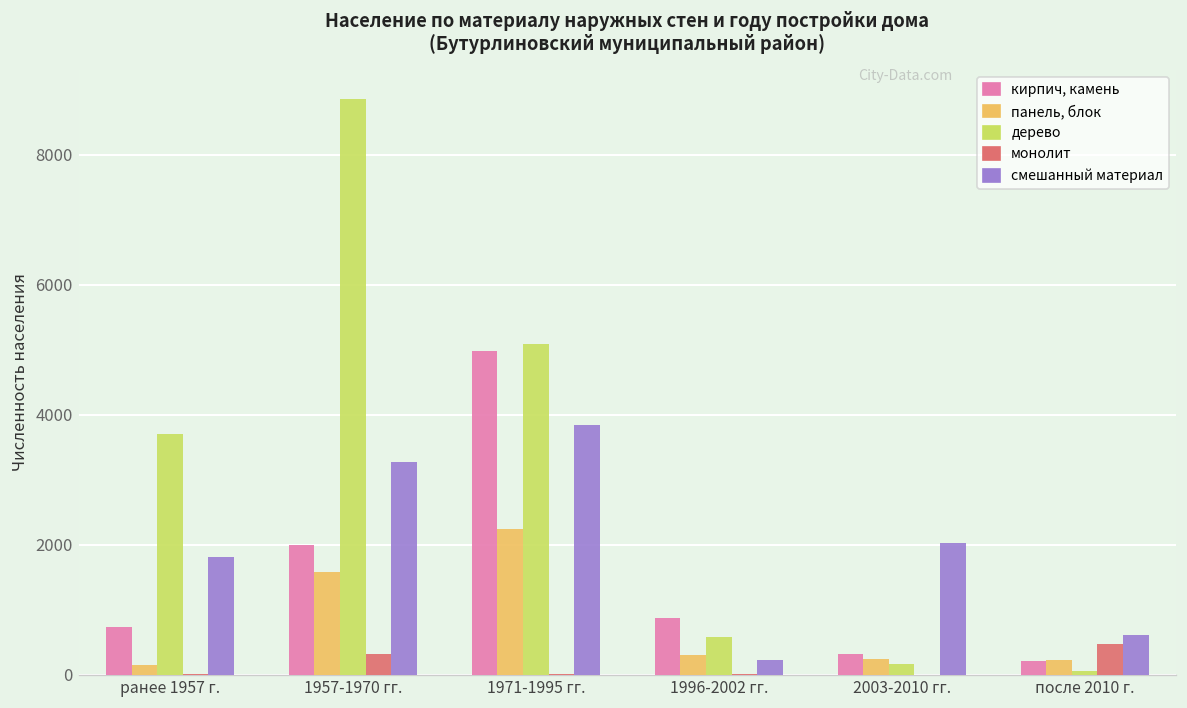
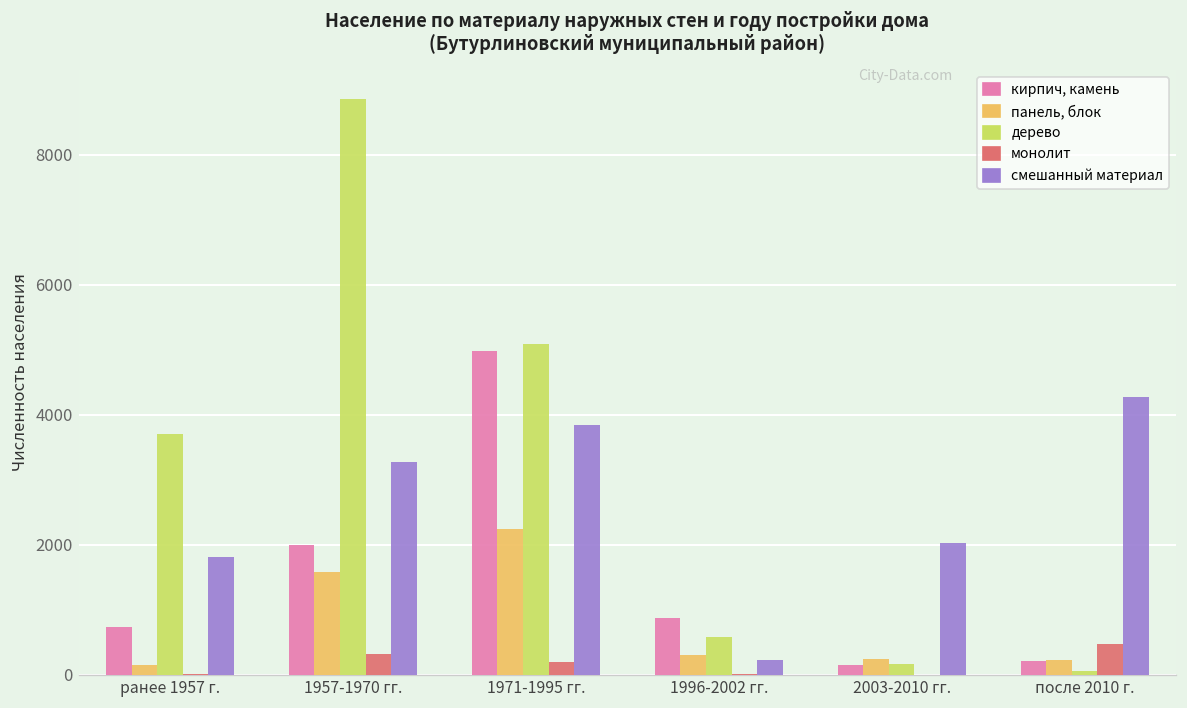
  {
    "кирпич, камень": {
      "ранее 1957 г.": 700,
      "1957-1970 гг.": 2000,
      "1971-1995 гг.": 5000,
      "1996-2002 гг.": 900,
-     "2003-2010 гг.": 300,
+     "2003-2010 гг.": 100,
      "после 2010 г.": 200
    },
    "монолит": {
      "1957-1970 гг.": 300,
-     "1971-1995 гг.": 0,
+     "1971-1995 гг.": 200,
      "2003-2010 гг.": 0,
      "после 2010 г.": 500
    },
    "смешанный материал": {
      "ранее 1957 г.": 1800,
      "1957-1970 гг.": 3300,
      "1971-1995 гг.": 3800,
      "1996-2002 гг.": 200,
      "2003-2010 гг.": 2000,
-     "после 2010 г.": 600
+     "после 2010 г.": 4300
    }
  }
